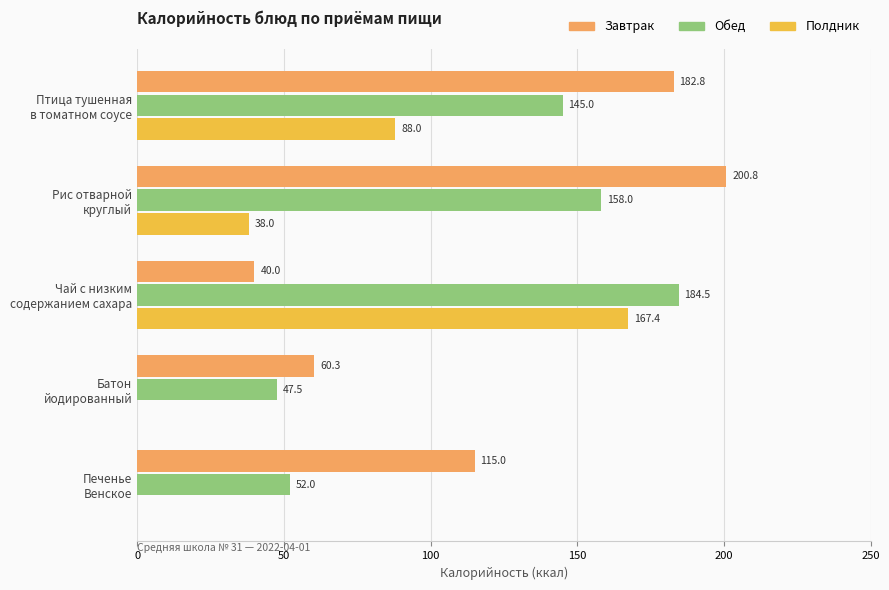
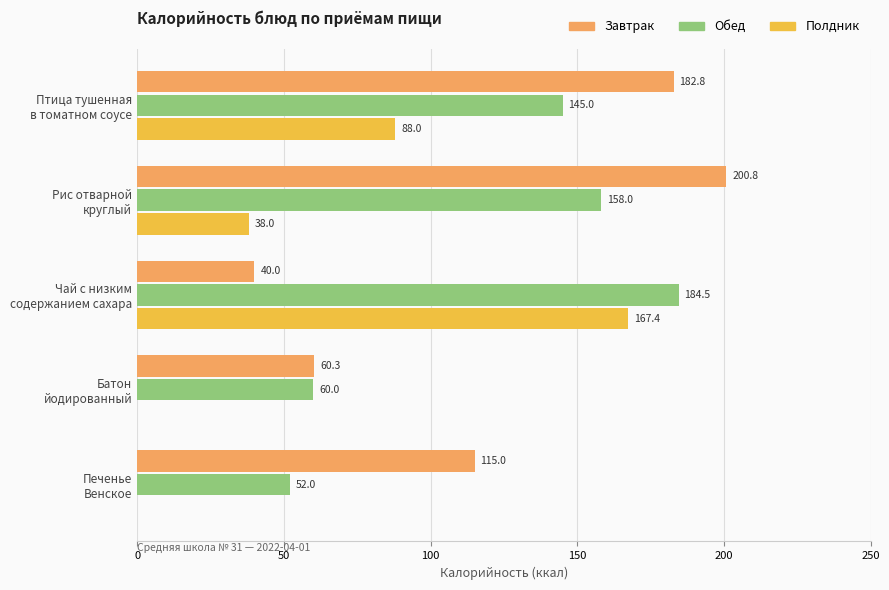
  {
    "Обед": {
      "Птица тушенная в томатном соусе": 145.0,
      "Рис отварной круглый": 158.0,
      "Чай с низким содержанием сахара": 184.5,
-     "Батон йодированный": 47.5,
+     "Батон йодированный": 60.0,
      "Печенье Венское": 52.0
    }
  }
